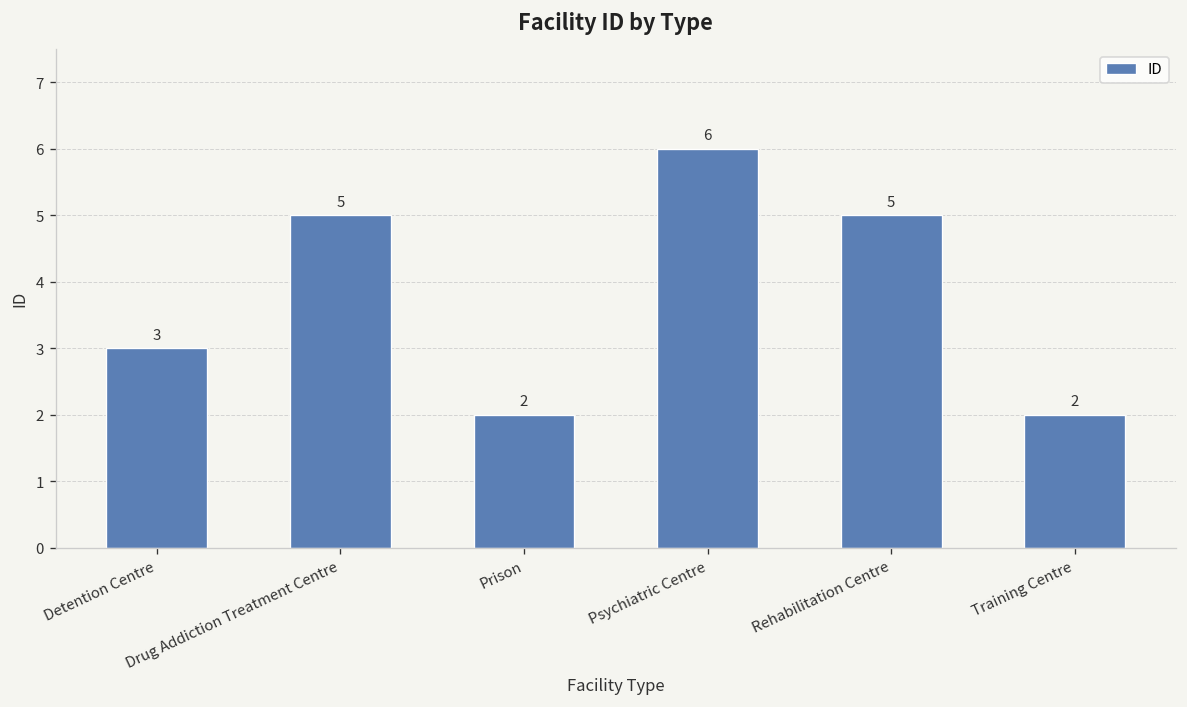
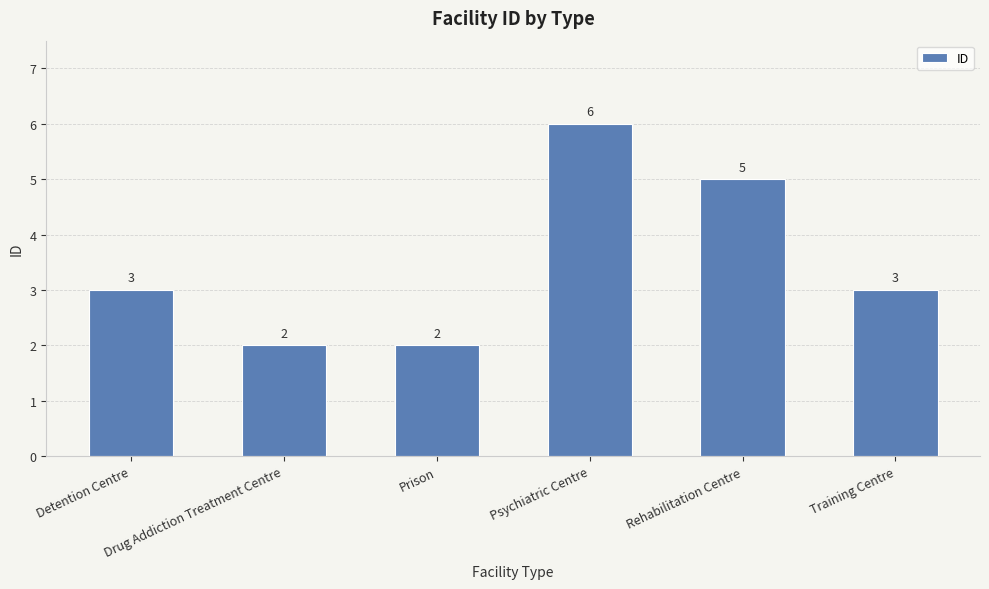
  {
    "Detention Centre": 3,
-   "Drug Addiction Treatment Centre": 5,
+   "Drug Addiction Treatment Centre": 2,
    "Prison": 2,
    "Psychiatric Centre": 6,
    "Rehabilitation Centre": 5,
-   "Training Centre": 2
+   "Training Centre": 3
  }
